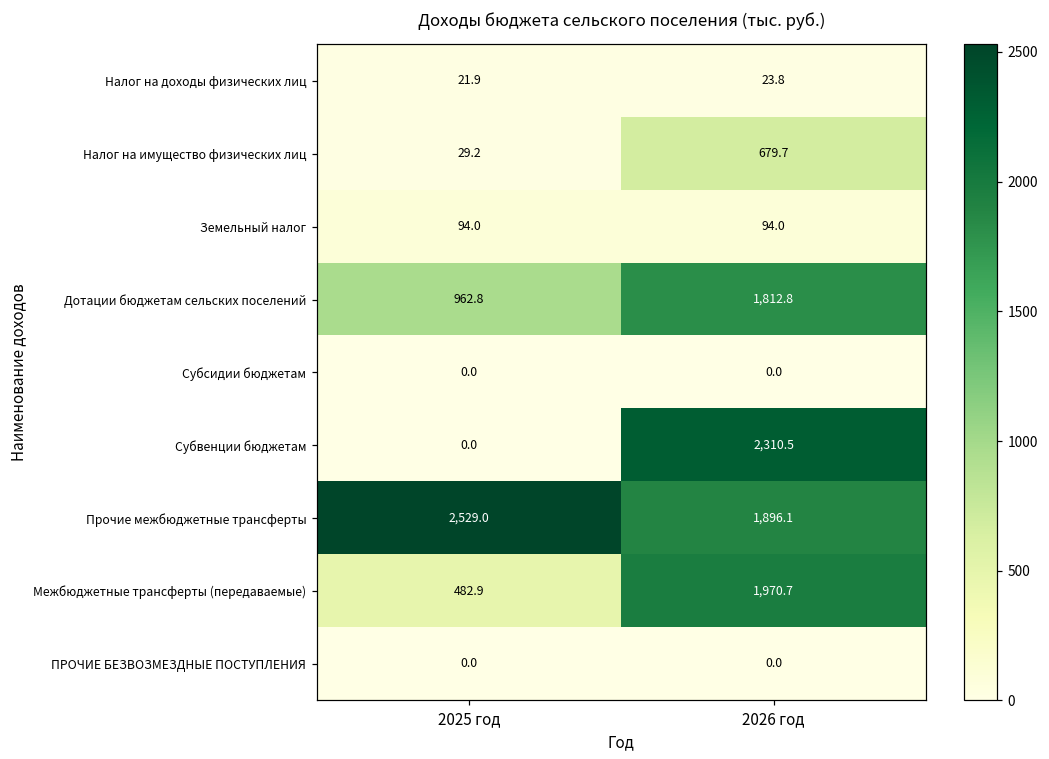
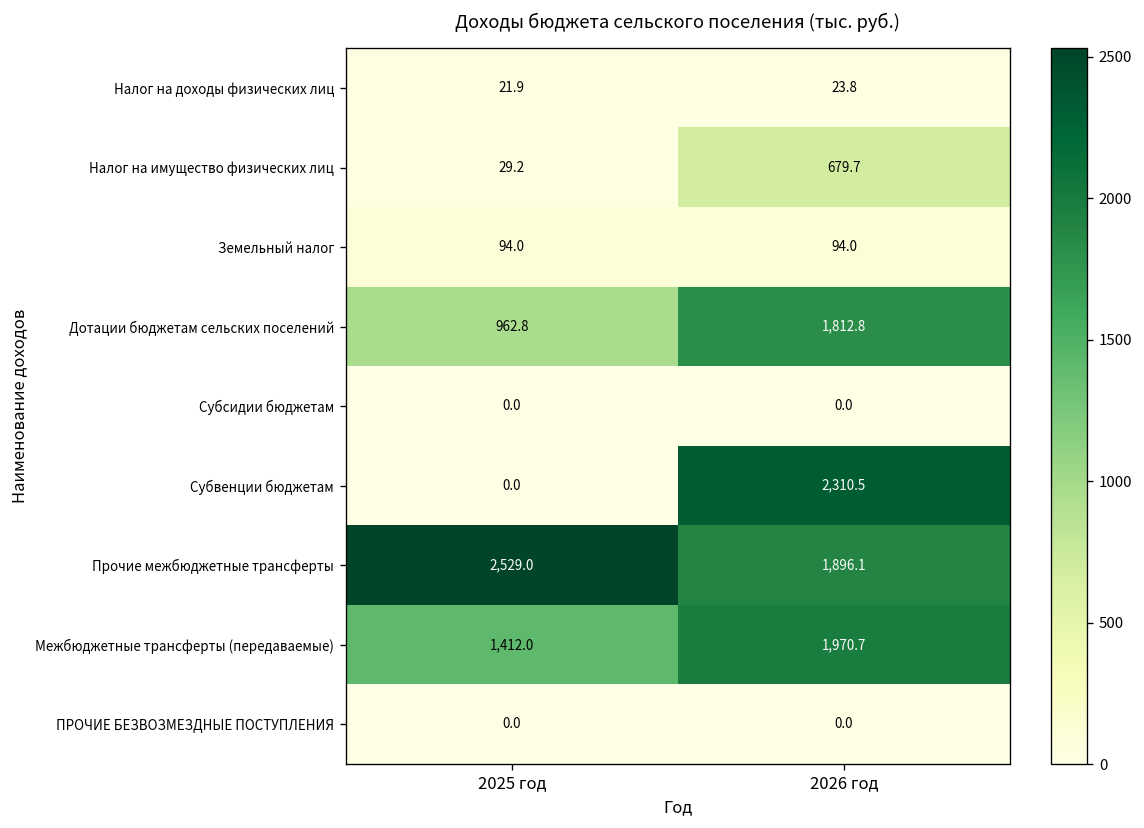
  {
    "Налог на доходы физических лиц": {
      "2025 год": "21.9",
      "2026 год": "23.8"
    },
    "Налог на имущество физических лиц": {
      "2025 год": "29.2",
      "2026 год": "679.7"
    },
    "Земельный налог": {
      "2025 год": "94.0",
      "2026 год": "94.0"
    },
    "Дотации бюджетам сельских поселений": {
      "2025 год": "962.8",
      "2026 год": "1,812.8"
    },
    "Субсидии бюджетам": {
      "2025 год": "0.0",
      "2026 год": "0.0"
    },
    "Субвенции бюджетам": {
      "2025 год": "0.0",
      "2026 год": "2,310.5"
    },
    "Прочие межбюджетные трансферты": {
      "2025 год": "2,529.0",
      "2026 год": "1,896.1"
    },
    "Межбюджетные трансферты (передаваемые)": {
-     "2025 год": "482.9",
+     "2025 год": "1,412.0",
      "2026 год": "1,970.7"
    },
    "ПРОЧИЕ БЕЗВОЗМЕЗДНЫЕ ПОСТУПЛЕНИЯ": {
      "2025 год": "0.0",
      "2026 год": "0.0"
    }
  }
